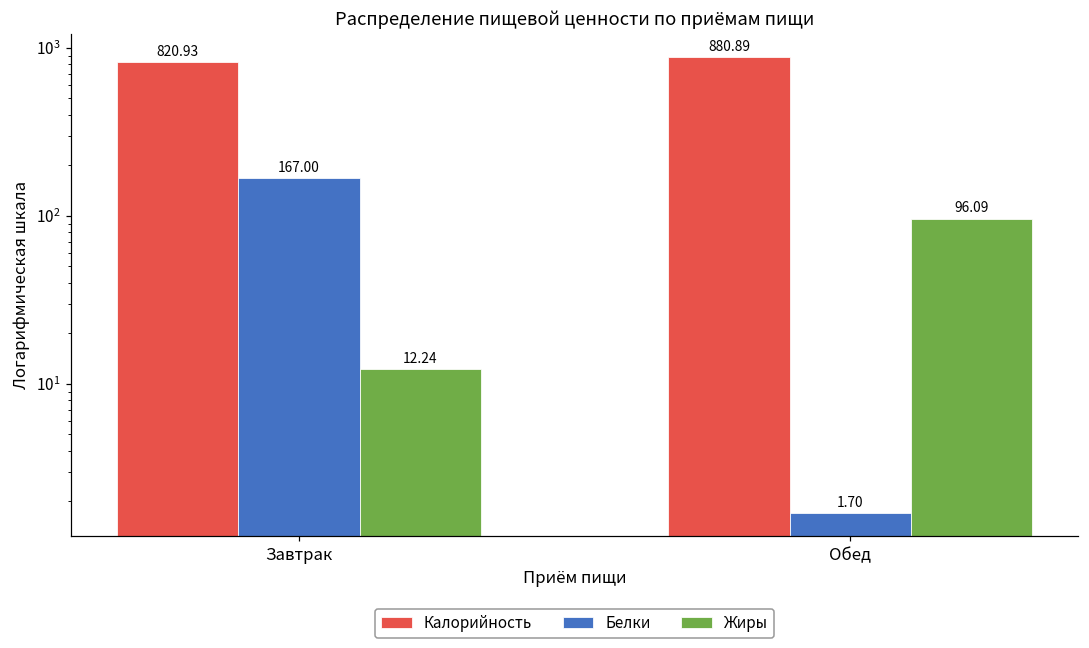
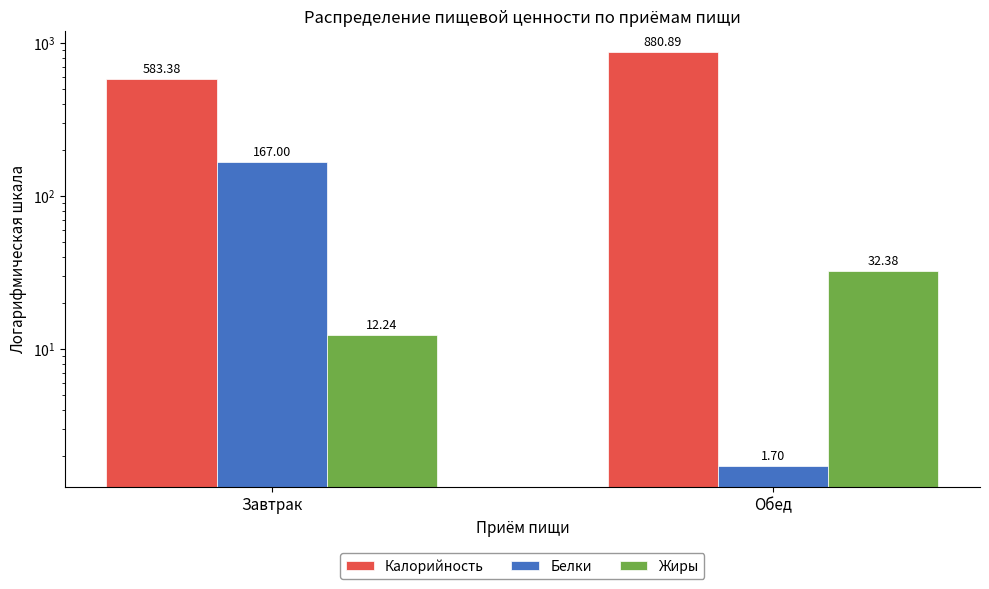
  {
    "Калорийность": {
-     "Завтрак": 820.93,
+     "Завтрак": 583.38,
      "Обед": 880.89
    },
    "Белки": {
      "Завтрак": 167.00,
      "Обед": 1.70
    },
    "Жиры": {
      "Завтрак": 12.24,
-     "Обед": 96.09
+     "Обед": 32.38
    }
  }
